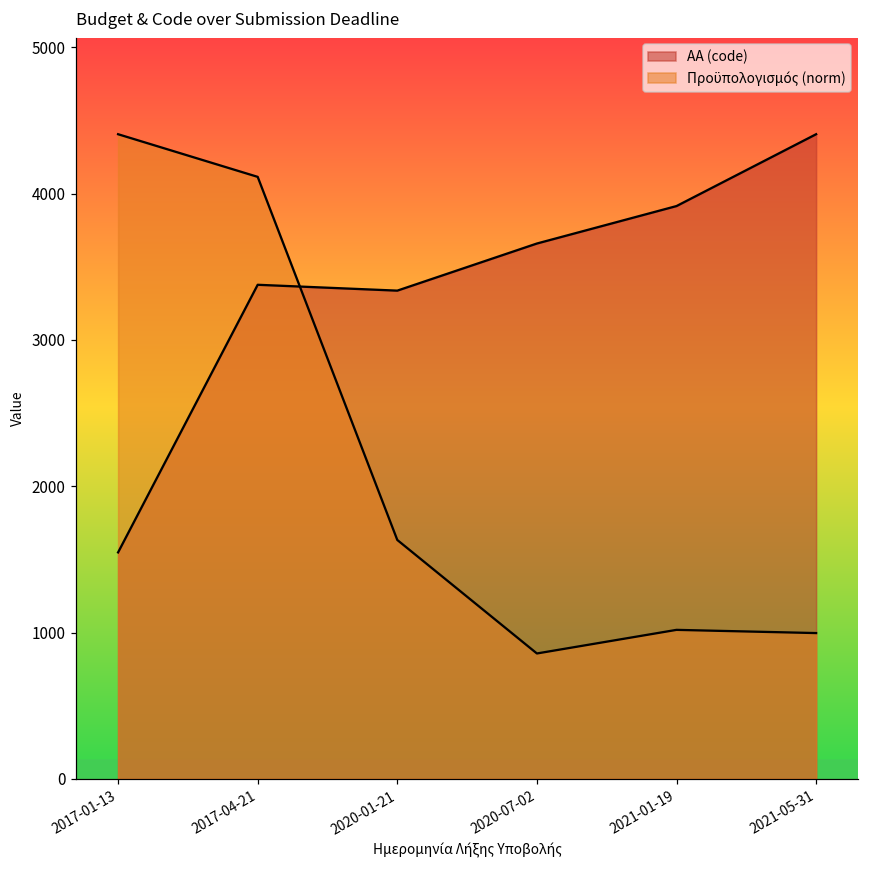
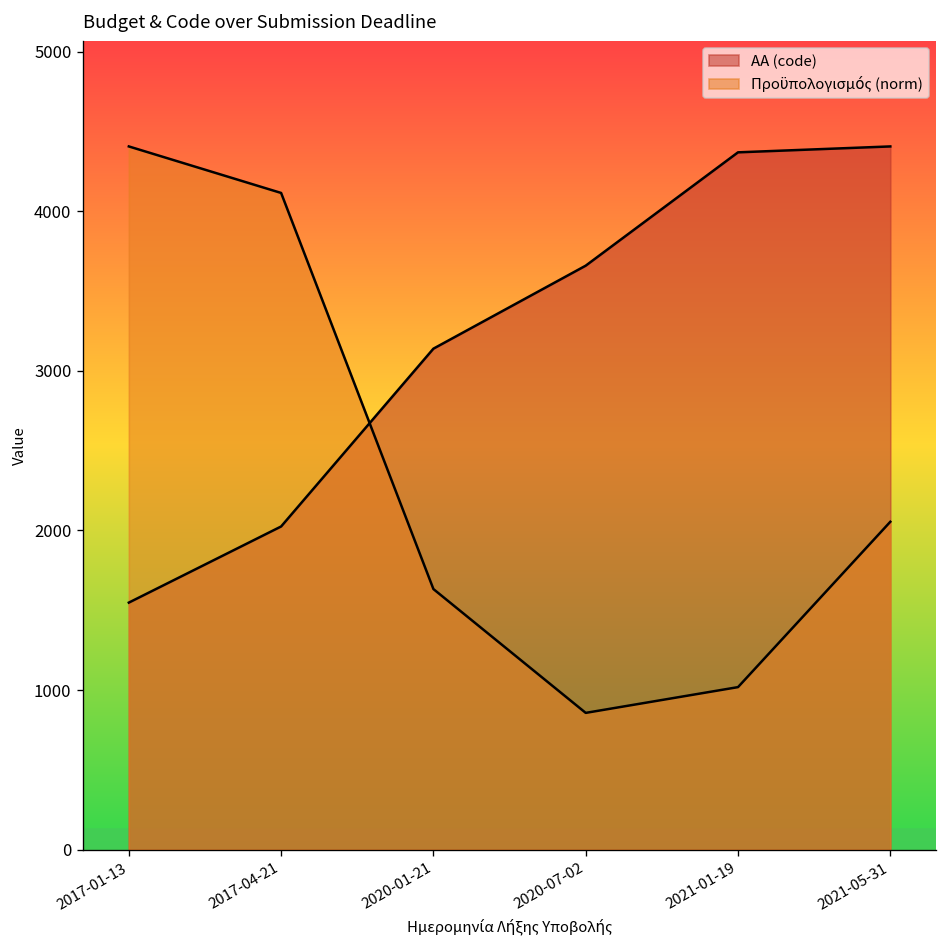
  {
    "ΑΑ (code)": {
      "2017-01-13": 1550,
-     "2017-04-21": 3380,
-     "2020-01-21": 3340,
+     "2017-04-21": 2030,
+     "2020-01-21": 3140,
      "2020-07-02": 3660,
-     "2021-01-19": 3920,
+     "2021-01-19": 4370,
      "2021-05-31": 4410
    },
    "Πρoϋπολογισμός (norm)": {
      "2017-01-13": 4410,
      "2017-04-21": 4110,
      "2020-01-21": 1630,
      "2020-07-02": 860,
      "2021-01-19": 1020,
-     "2021-05-31": 1000
+     "2021-05-31": 2050
    }
  }
